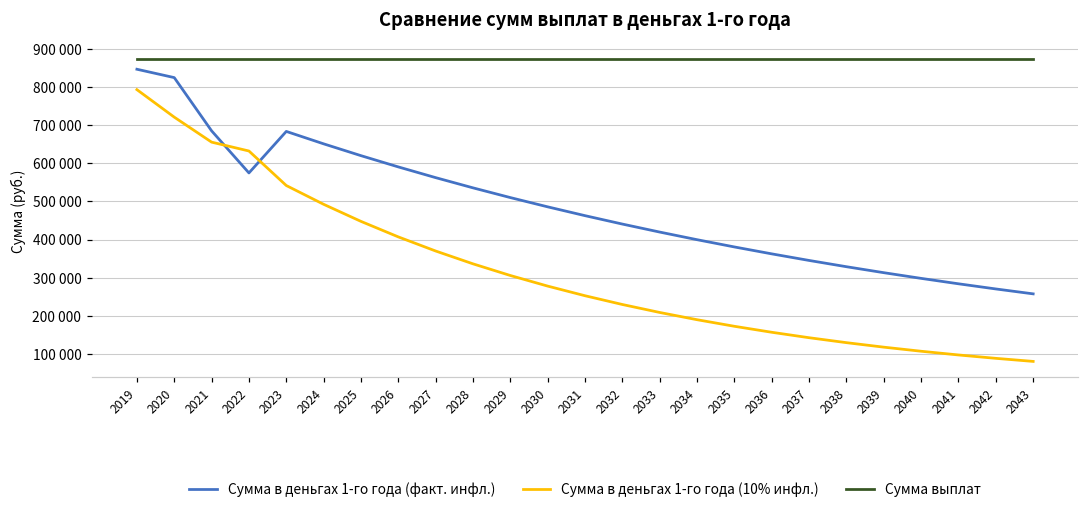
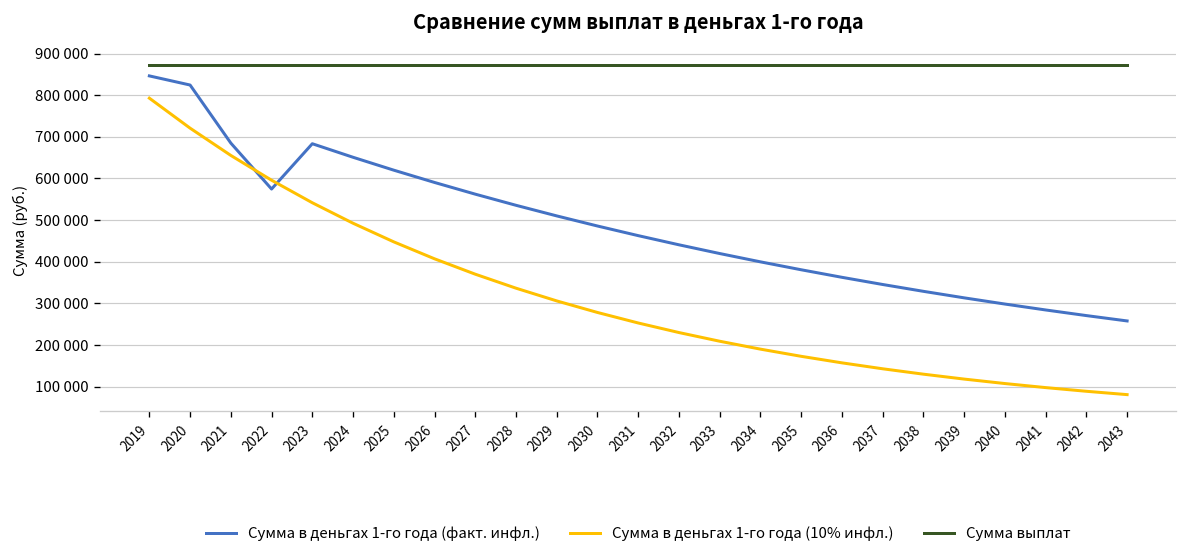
  {
    "Сумма в деньгах 1-го года (факт. инфл.)": {
      "2019": 850000,
      "2020": 820000,
      "2021": 690000,
      "2022": 570000,
      "2023": 680000,
      "2024": 650000,
      "2025": 620000,
      "2026": 590000,
      "2027": 560000,
      "2028": 540000,
      "2029": 510000,
      "2030": 490000,
      "2031": 460000,
      "2032": 440000,
      "2033": 420000,
      "2034": 400000,
      "2035": 380000,
      "2036": 360000,
      "2037": 350000,
      "2038": 330000,
      "2039": 310000,
      "2040": 300000,
      "2041": 280000,
      "2042": 270000,
      "2043": 260000
    },
    "Сумма в деньгах 1-го года (10% инфл.)": {
      "2019": 790000,
      "2020": 720000,
      "2021": 660000,
-     "2022": 630000,
+     "2022": 600000,
      "2023": 540000,
      "2024": 490000,
      "2025": 450000,
      "2026": 410000,
      "2027": 370000,
      "2028": 340000,
      "2029": 310000,
      "2030": 280000,
      "2031": 250000,
      "2032": 230000,
      "2033": 210000,
      "2034": 190000,
      "2035": 170000,
      "2036": 160000,
      "2037": 140000,
      "2038": 130000,
      "2039": 120000,
      "2040": 110000,
      "2041": 100000,
      "2042": 90000,
      "2043": 80000
    },
    "Сумма выплат": {
      "2019": 870000,
      "2020": 870000,
      "2021": 870000,
      "2022": 870000,
      "2023": 870000,
      "2024": 870000,
      "2025": 870000,
      "2026": 870000,
      "2027": 870000,
      "2028": 870000,
      "2029": 870000,
      "2030": 870000,
      "2031": 870000,
      "2032": 870000,
      "2033": 870000,
      "2034": 870000,
      "2035": 870000,
      "2036": 870000,
      "2037": 870000,
      "2038": 870000,
      "2039": 870000,
      "2040": 870000,
      "2041": 870000,
      "2042": 870000,
      "2043": 870000
    }
  }
